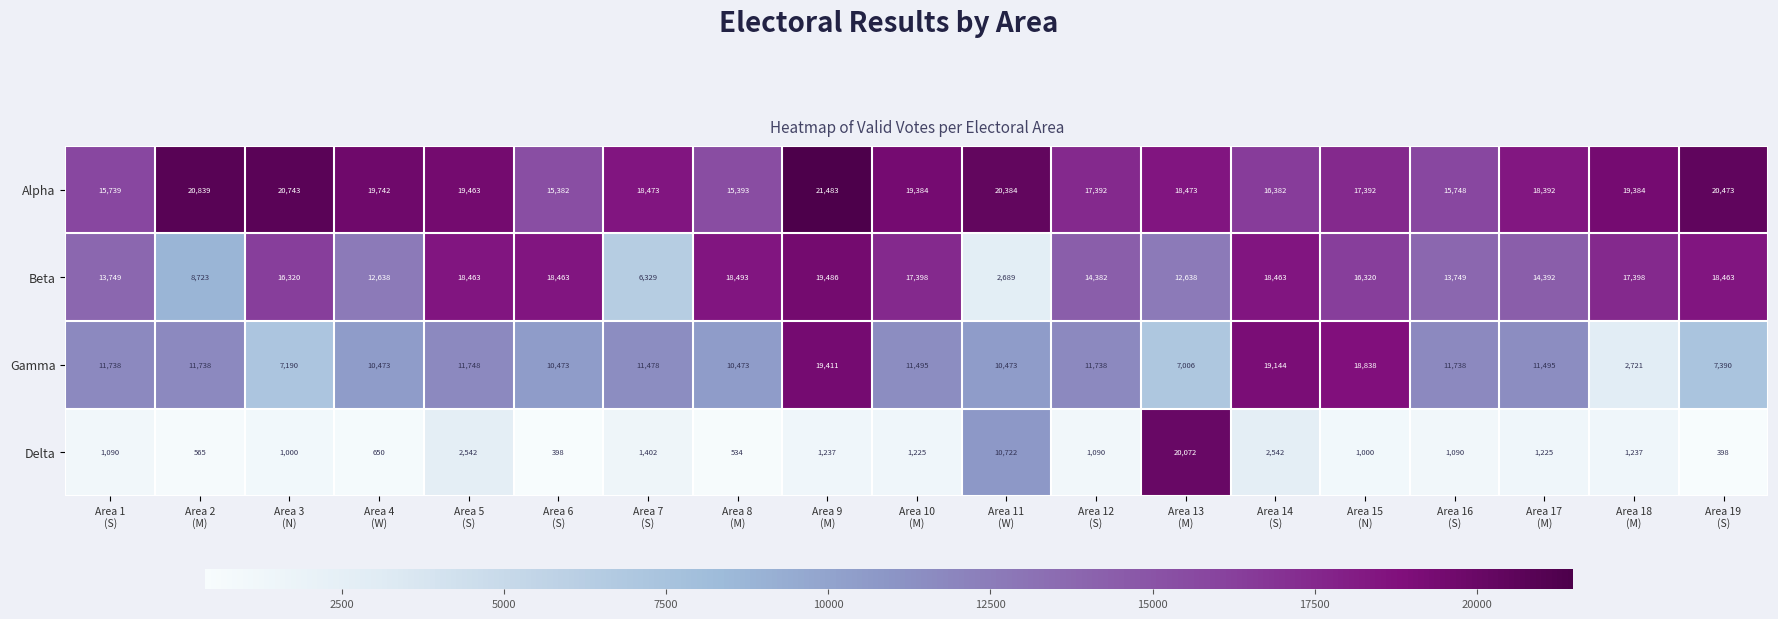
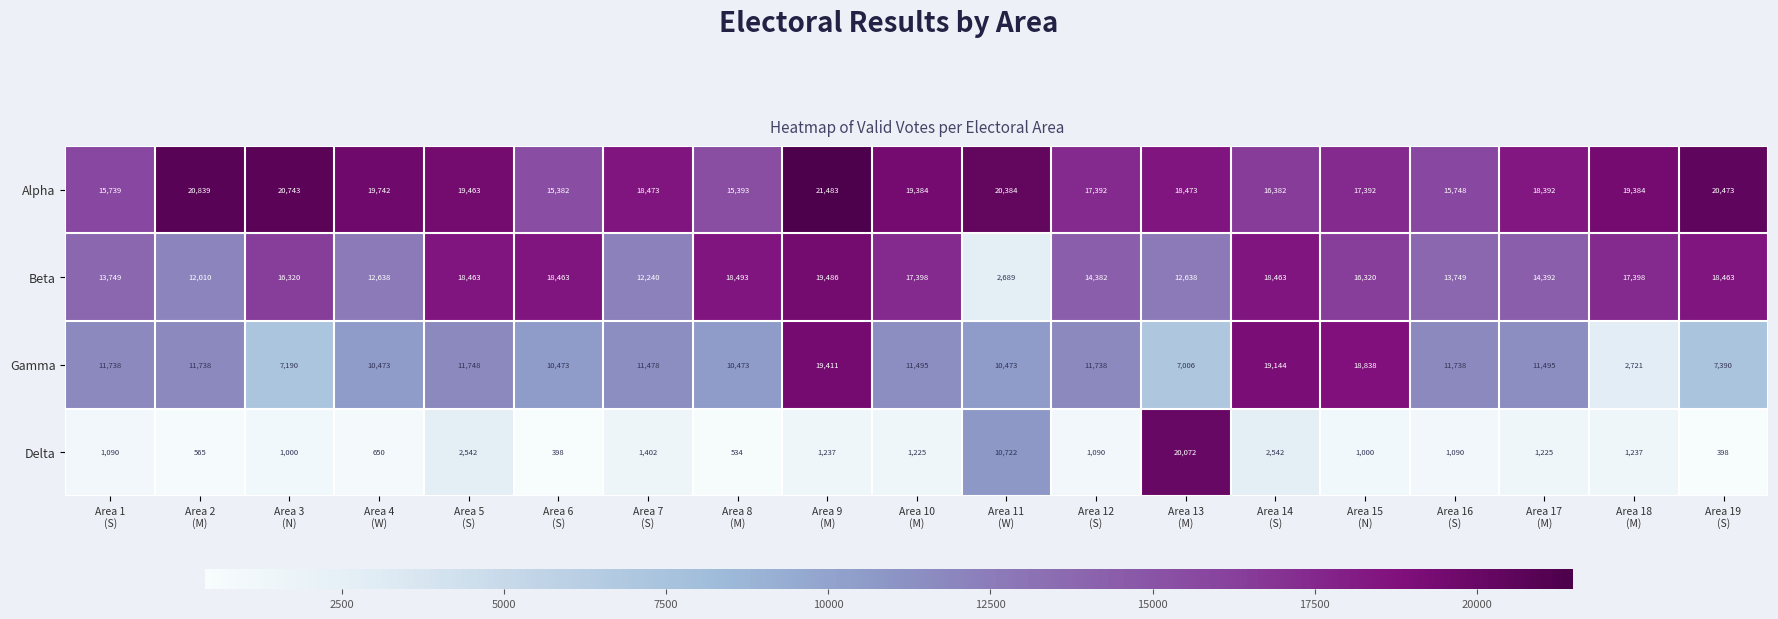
  {
    "Alpha": {
      "Area 1 (S)": "15,739",
      "Area 2 (M)": "20,839",
      "Area 3 (N)": "20,743",
      "Area 4 (W)": "19,742",
      "Area 5 (S)": "19,463",
      "Area 6 (S)": "15,382",
      "Area 7 (S)": "18,473",
      "Area 8 (M)": "15,393",
      "Area 9 (M)": "21,483",
      "Area 10 (M)": "19,384",
      "Area 11 (W)": "20,384",
      "Area 12 (S)": "17,392",
      "Area 13 (M)": "18,473",
      "Area 14 (S)": "16,382",
      "Area 15 (N)": "17,392",
      "Area 16 (S)": "15,748",
      "Area 17 (M)": "18,392",
      "Area 18 (M)": "19,384",
      "Area 19 (S)": "20,473"
    },
    "Beta": {
      "Area 1 (S)": "13,749",
-     "Area 2 (M)": "8,723",
+     "Area 2 (M)": "12,010",
      "Area 3 (N)": "16,320",
      "Area 4 (W)": "12,638",
      "Area 5 (S)": "18,463",
      "Area 6 (S)": "18,463",
-     "Area 7 (S)": "6,329",
+     "Area 7 (S)": "12,240",
      "Area 8 (M)": "18,493",
      "Area 9 (M)": "19,486",
      "Area 10 (M)": "17,398",
      "Area 11 (W)": "2,689",
      "Area 12 (S)": "14,382",
      "Area 13 (M)": "12,638",
      "Area 14 (S)": "18,463",
      "Area 15 (N)": "16,320",
      "Area 16 (S)": "13,749",
      "Area 17 (M)": "14,392",
      "Area 18 (M)": "17,398",
      "Area 19 (S)": "18,463"
    },
    "Gamma": {
      "Area 1 (S)": "11,738",
      "Area 2 (M)": "11,738",
      "Area 3 (N)": "7,190",
      "Area 4 (W)": "10,473",
      "Area 5 (S)": "11,748",
      "Area 6 (S)": "10,473",
      "Area 7 (S)": "11,478",
      "Area 8 (M)": "10,473",
      "Area 9 (M)": "19,411",
      "Area 10 (M)": "11,495",
      "Area 11 (W)": "10,473",
      "Area 12 (S)": "11,738",
      "Area 13 (M)": "7,006",
      "Area 14 (S)": "19,144",
      "Area 15 (N)": "18,838",
      "Area 16 (S)": "11,738",
      "Area 17 (M)": "11,495",
      "Area 18 (M)": "2,721",
      "Area 19 (S)": "7,390"
    },
    "Delta": {
      "Area 1 (S)": "1,090",
      "Area 2 (M)": "565",
      "Area 3 (N)": "1,000",
      "Area 4 (W)": "650",
      "Area 5 (S)": "2,542",
      "Area 6 (S)": "398",
      "Area 7 (S)": "1,402",
      "Area 8 (M)": "534",
      "Area 9 (M)": "1,237",
      "Area 10 (M)": "1,225",
      "Area 11 (W)": "10,722",
      "Area 12 (S)": "1,090",
      "Area 13 (M)": "20,072",
      "Area 14 (S)": "2,542",
      "Area 15 (N)": "1,000",
      "Area 16 (S)": "1,090",
      "Area 17 (M)": "1,225",
      "Area 18 (M)": "1,237",
      "Area 19 (S)": "398"
    }
  }
